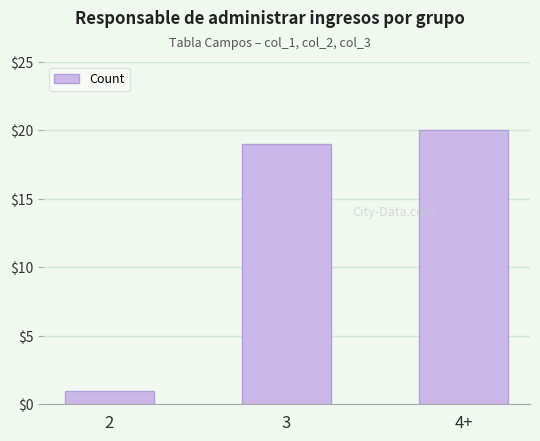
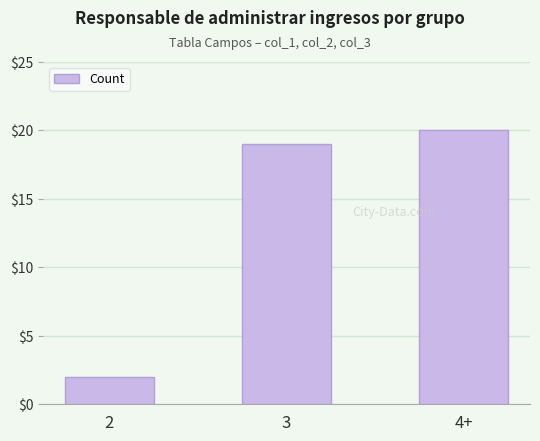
  {
-   "2": "$1",
+   "2": "$2",
    "3": "$19",
    "4+": "$20"
  }
